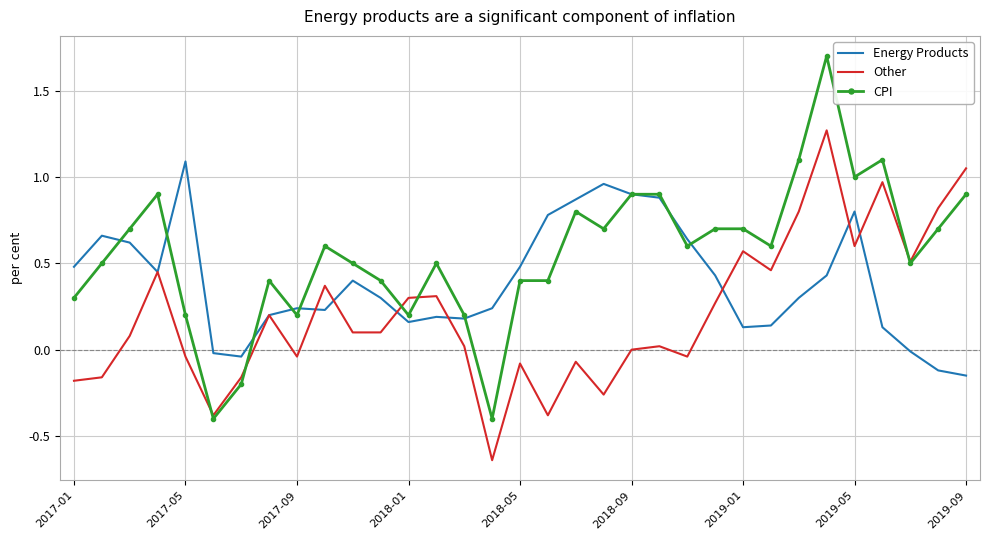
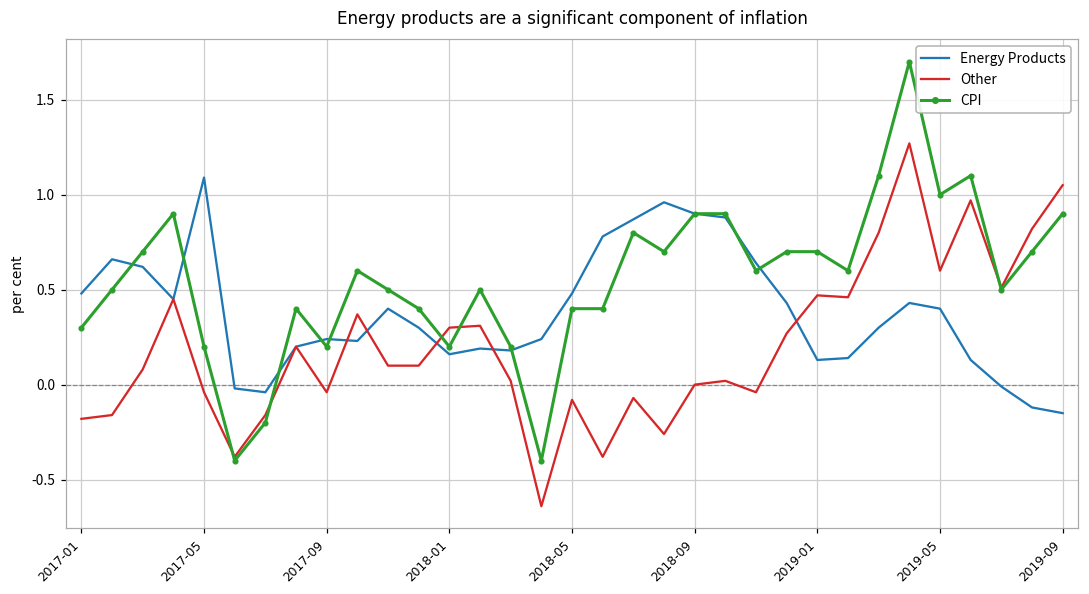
  {
    "Energy Products": {
      "2017-01": 0.48,
      "2017-05": 1.1,
      "2017-09": 0.24,
      "2018-01": 0.16,
      "2018-05": 0.48,
      "2019-01": 0.13,
-     "2019-05": 0.8,
+     "2019-05": 0.4,
      "2019-09": -0.15
    },
    "Other": {
      "2017-01": -0.18,
      "2017-05": -0.04,
      "2017-09": -0.04,
      "2018-01": 0.30,
      "2018-05": -0.08,
      "2018-09": 0.00,
-     "2019-01": 0.57,
+     "2019-01": 0.47,
      "2019-05": 0.60,
      "2019-09": 1.05
    },
    "CPI": {
      "2017-01": 0.30,
      "2017-05": 0.20,
      "2017-09": 0.20,
      "2018-01": 0.20,
      "2018-05": 0.40,
      "2019-01": 0.70,
      "2019-05": 1.00,
      "2019-09": 0.90
    }
  }
